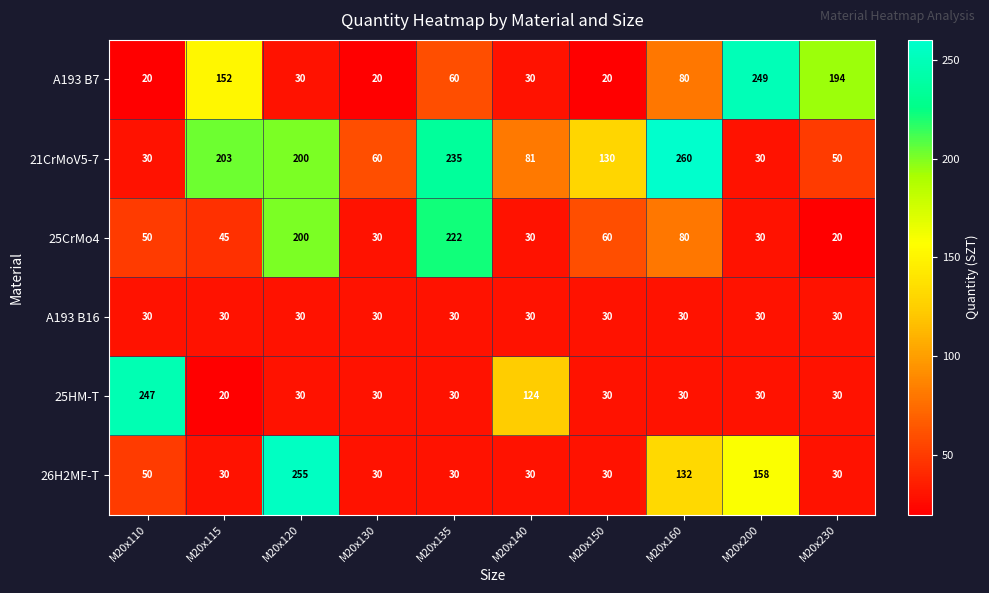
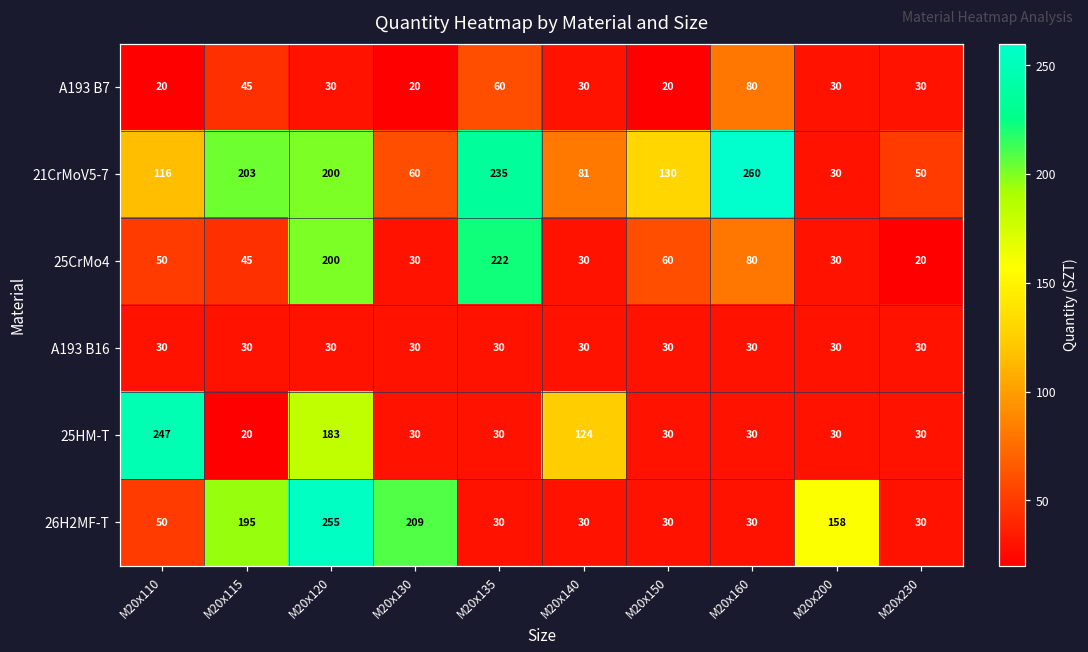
  {
    "A193 B7": {
      "M20x110": 20,
-     "M20x115": 152,
+     "M20x115": 45,
      "M20x120": 30,
      "M20x130": 20,
      "M20x135": 60,
      "M20x140": 30,
      "M20x150": 20,
      "M20x160": 80,
-     "M20x200": 249,
-     "M20x230": 194
+     "M20x200": 30,
+     "M20x230": 30
    },
    "21CrMoV5-7": {
-     "M20x110": 30,
+     "M20x110": 116,
      "M20x115": 203,
      "M20x120": 200,
      "M20x130": 60,
      "M20x135": 235,
      "M20x140": 81,
      "M20x150": 130,
      "M20x160": 260,
      "M20x200": 30,
      "M20x230": 50
    },
    "25CrMo4": {
      "M20x110": 50,
      "M20x115": 45,
      "M20x120": 200,
      "M20x130": 30,
      "M20x135": 222,
      "M20x140": 30,
      "M20x150": 60,
      "M20x160": 80,
      "M20x200": 30,
      "M20x230": 20
    },
    "A193 B16": {
      "M20x110": 30,
      "M20x115": 30,
      "M20x120": 30,
      "M20x130": 30,
      "M20x135": 30,
      "M20x140": 30,
      "M20x150": 30,
      "M20x160": 30,
      "M20x200": 30,
      "M20x230": 30
    },
    "25HM-T": {
      "M20x110": 247,
      "M20x115": 20,
-     "M20x120": 30,
+     "M20x120": 183,
      "M20x130": 30,
      "M20x135": 30,
      "M20x140": 124,
      "M20x150": 30,
      "M20x160": 30,
      "M20x200": 30,
      "M20x230": 30
    },
    "26H2MF-T": {
      "M20x110": 50,
-     "M20x115": 30,
+     "M20x115": 195,
      "M20x120": 255,
-     "M20x130": 30,
+     "M20x130": 209,
      "M20x135": 30,
      "M20x140": 30,
      "M20x150": 30,
-     "M20x160": 132,
+     "M20x160": 30,
      "M20x200": 158,
      "M20x230": 30
    }
  }
